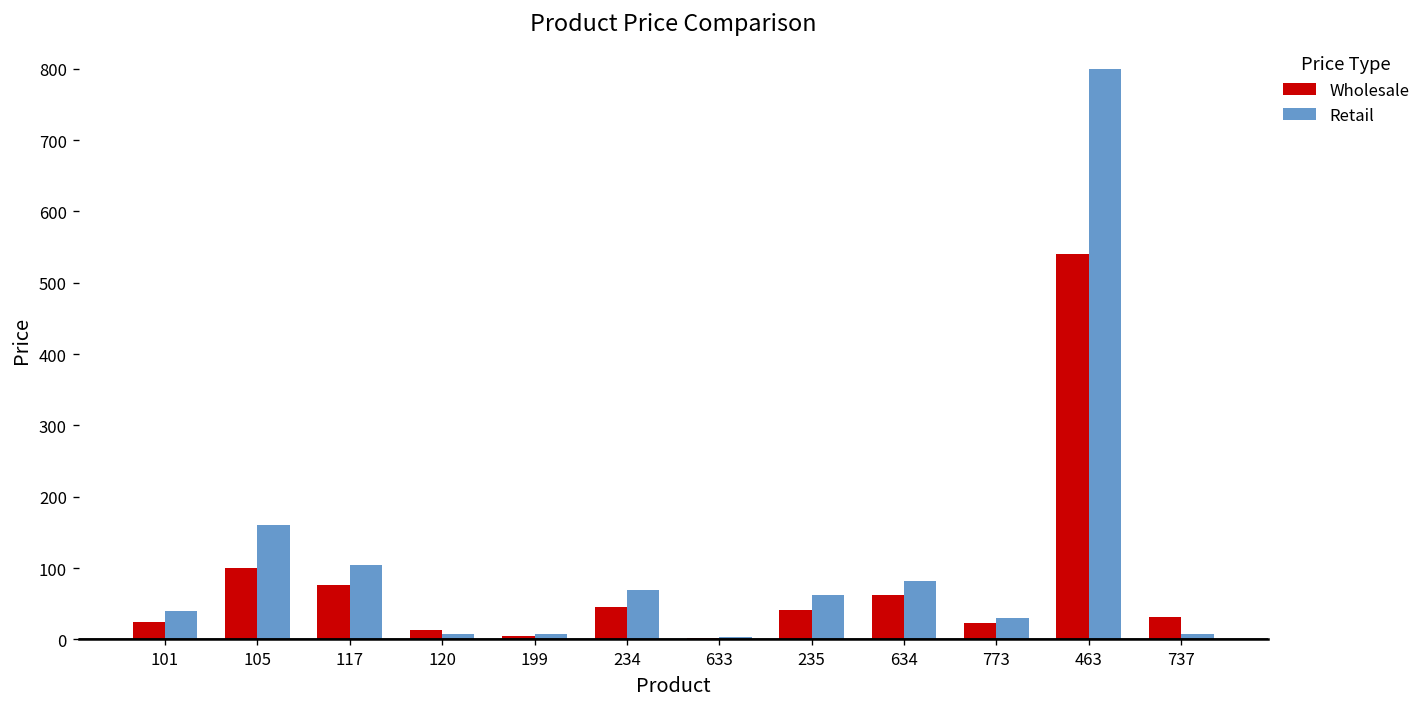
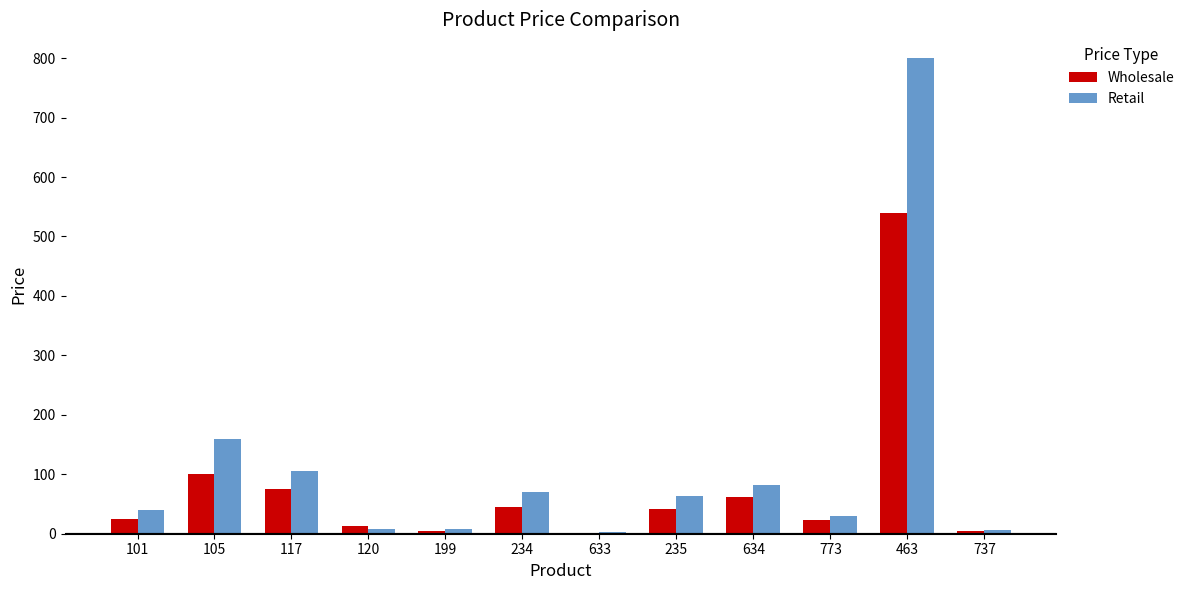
  {
    "Wholesale": {
      "101": 30,
      "105": 100,
      "117": 80,
      "120": 10,
      "199": 10,
      "234": 50,
      "235": 40,
      "634": 60,
      "773": 20,
      "463": 540,
-     "737": 30
+     "737": 0
    },
    "Retail": {
      "101": 40,
      "105": 160,
      "117": 100,
      "120": 10,
      "199": 10,
      "234": 70,
      "235": 60,
      "634": 80,
      "773": 30,
      "463": 800,
      "737": 10
    }
  }
